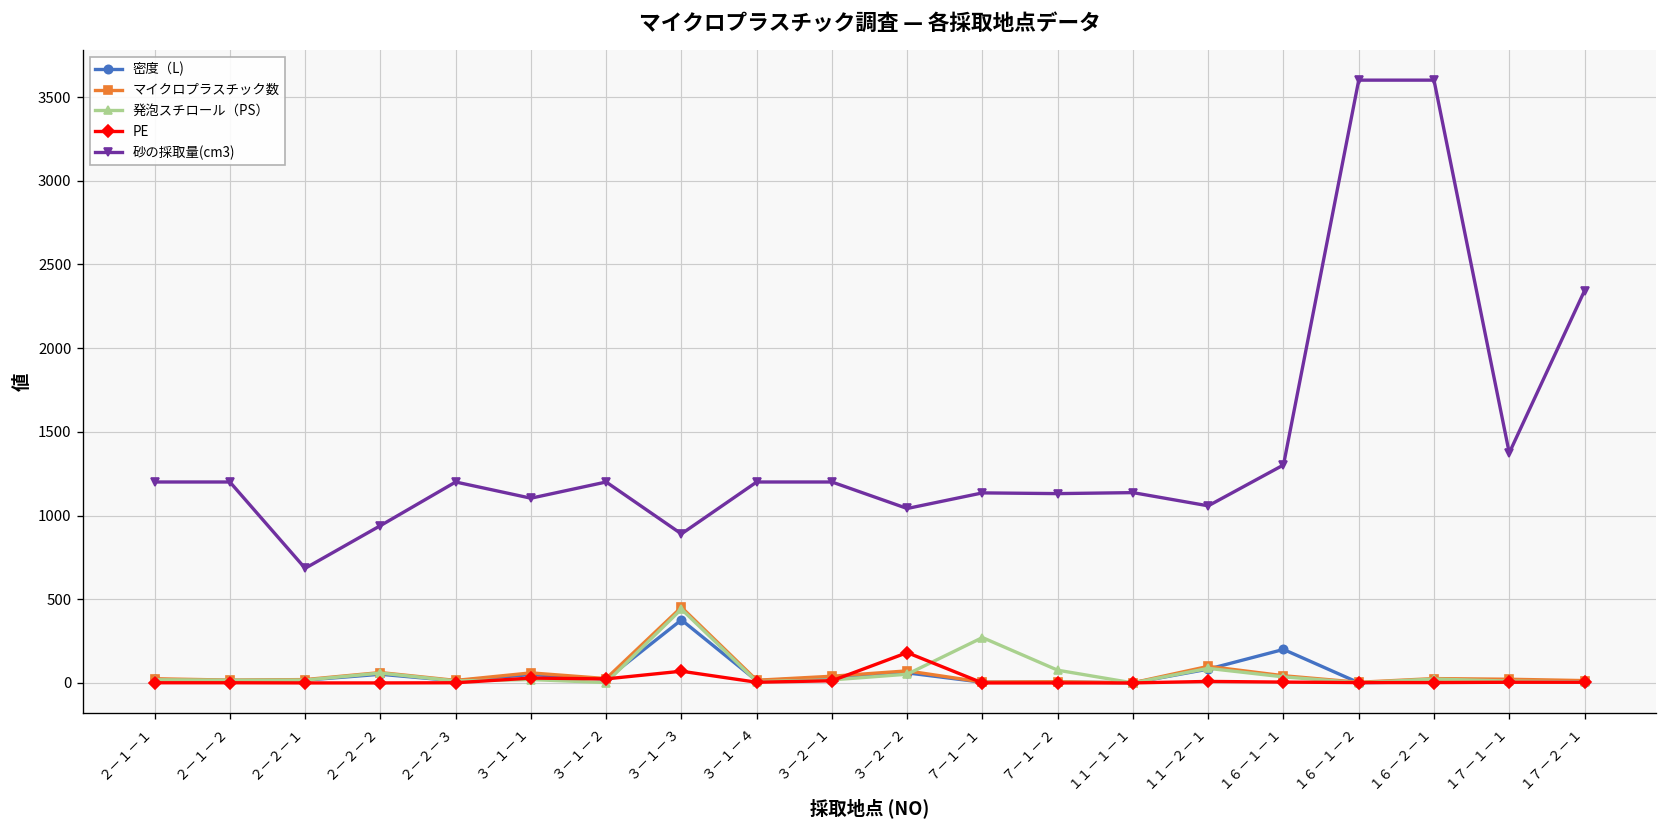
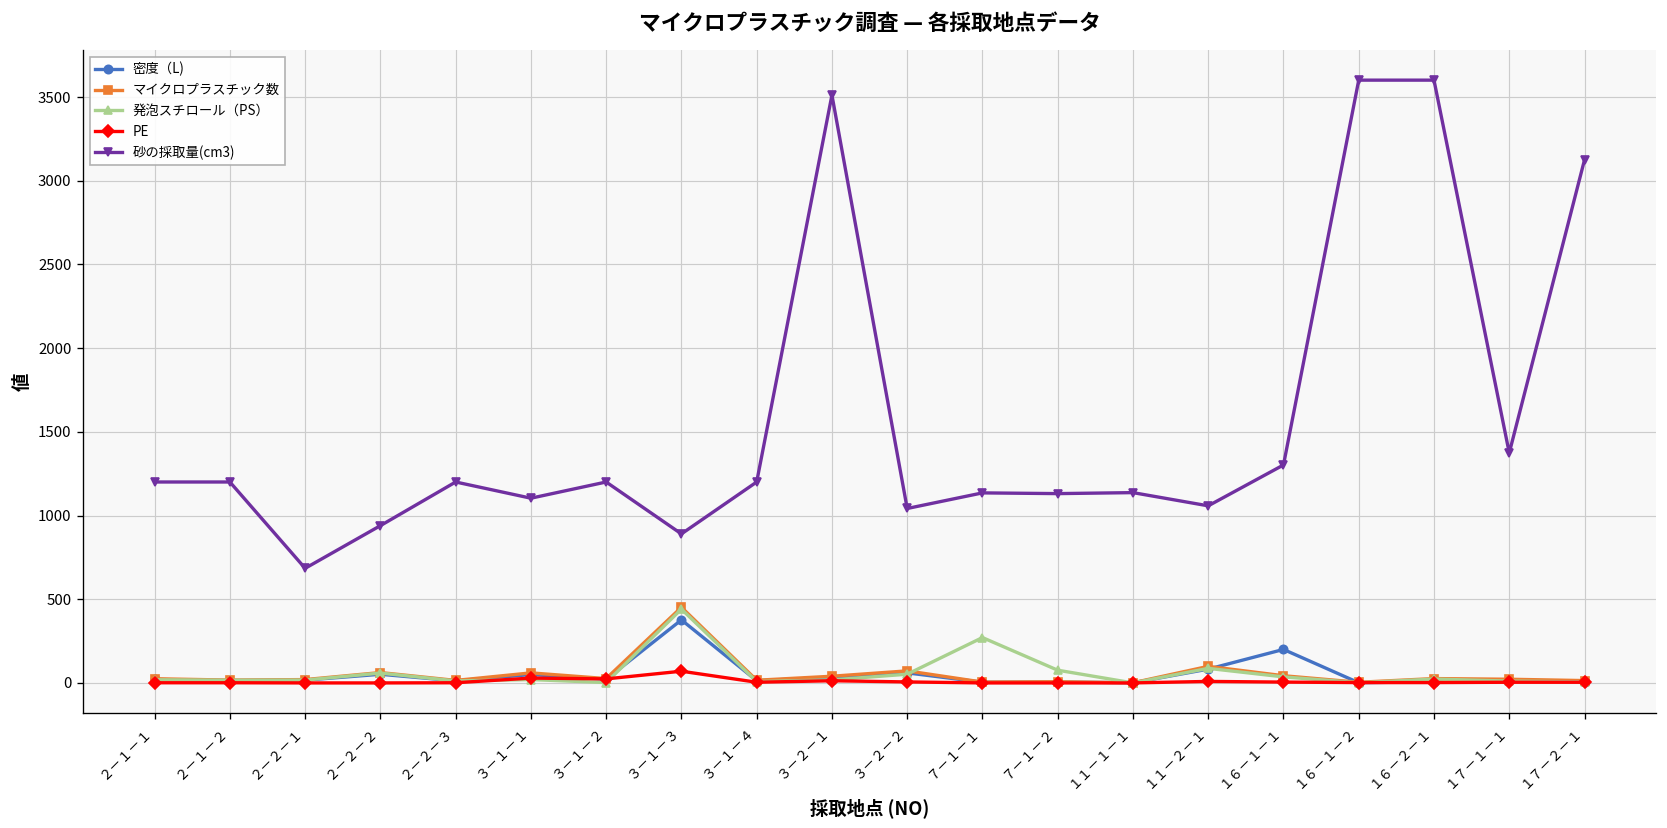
  {
    "密度（L)": {
      "３－１－３": 380,
      "１６－１－１": 200
    },
    "発泡スチロール（PS）": {
      "３－１－２": 0,
      "７－１－１": 270,
      "７－１－２": 80
    },
    "PE": {
      "２－２－２": 0,
      "３－１－３": 70,
-     "３－２－２": 180,
+     "３－２－２": 10,
      "１１－２－１": 10,
      "１６－１－１": 10
    },
    "砂の採取量(cm3)": {
      "２－１－１": 1200,
      "２－１－２": 1200,
      "２－２－１": 680,
      "２－２－２": 940,
      "２－２－３": 1200,
      "３－１－１": 1100,
      "３－１－２": 1200,
      "３－１－３": 890,
      "３－１－４": 1200,
-     "３－２－１": 1200,
+     "３－２－１": 3510,
      "３－２－２": 1040,
      "７－１－１": 1140,
      "７－１－２": 1130,
      "１１－１－１": 1140,
      "１１－２－１": 1060,
      "１６－１－１": 1300,
      "１６－１－２": 3600,
      "１６－２－１": 3600,
      "１７－１－１": 1370,
-     "１７－２－１": 2340
+     "１７－２－１": 3130
    }
  }
